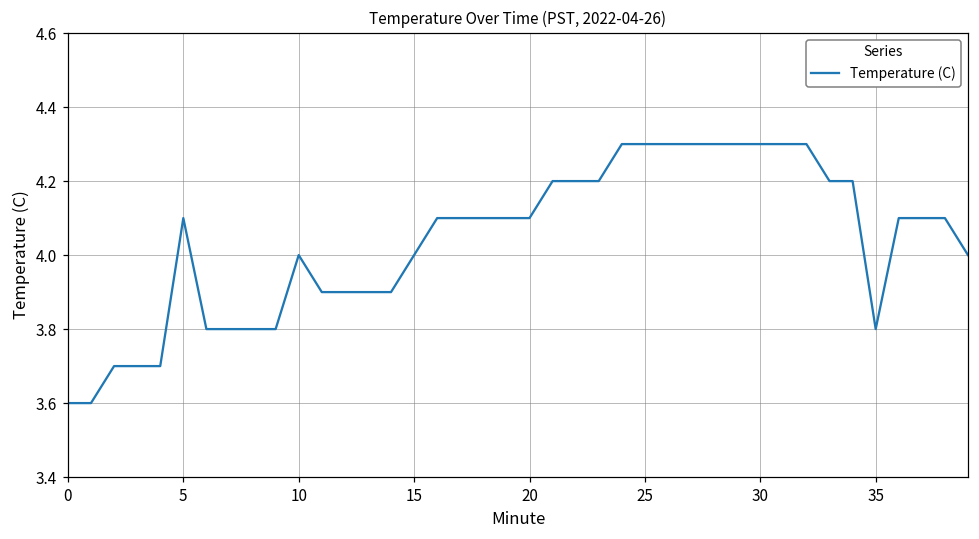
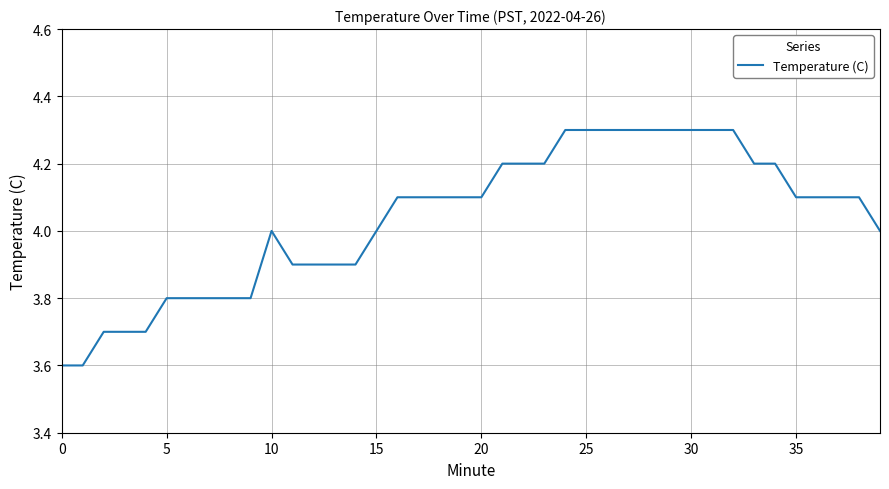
  {
    "0": 3.6,
-   "5": 4.1,
+   "5": 3.8,
    "10": 4.0,
    "15": 4.0,
    "20": 4.1,
    "25": 4.3,
    "30": 4.3,
-   "35": 3.8
+   "35": 4.1
  }
